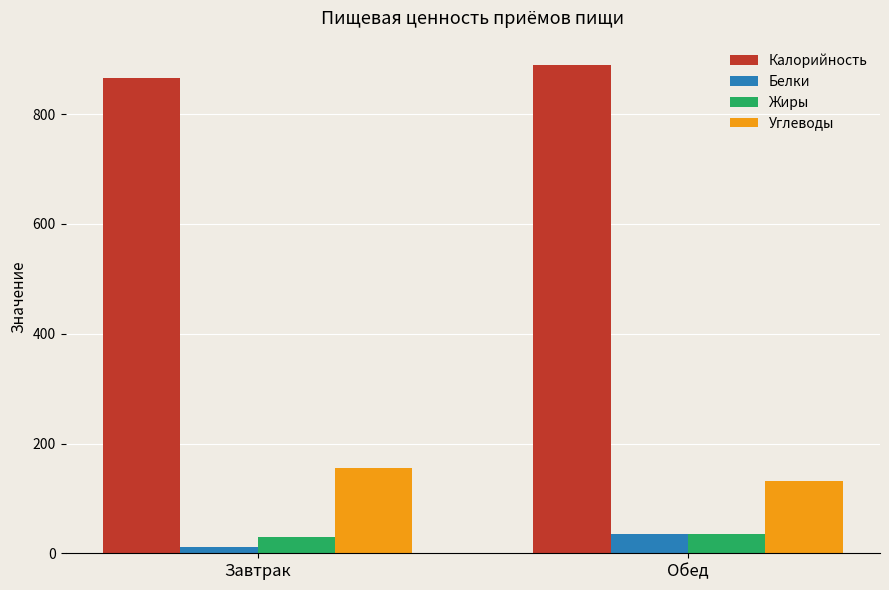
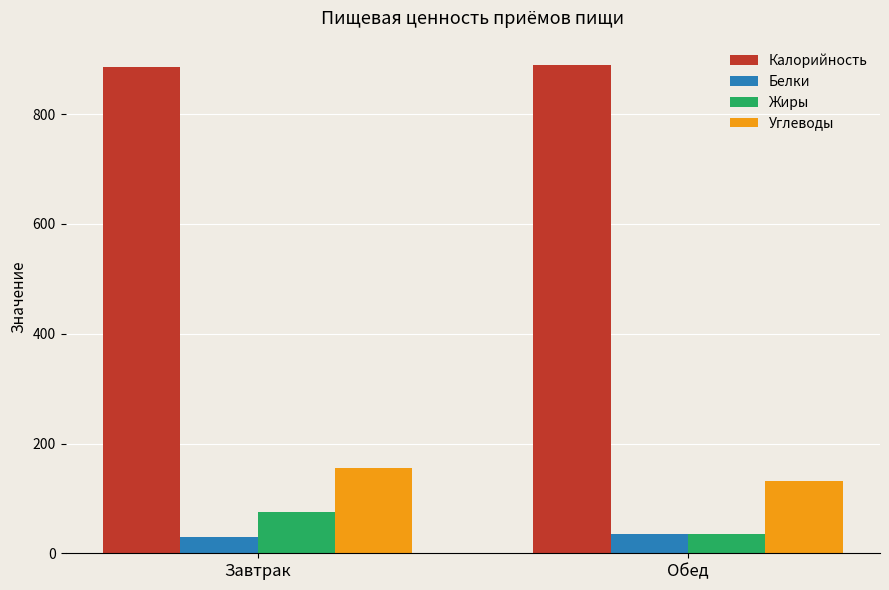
  {
    "Калорийность": {
-     "Завтрак": 870,
+     "Завтрак": 890,
      "Обед": 890
    },
    "Белки": {
-     "Завтрак": 10,
+     "Завтрак": 30,
      "Обед": 40
    },
    "Жиры": {
-     "Завтрак": 30,
+     "Завтрак": 70,
      "Обед": 30
    },
    "Углеводы": {
      "Завтрак": 160,
      "Обед": 130
    }
  }
